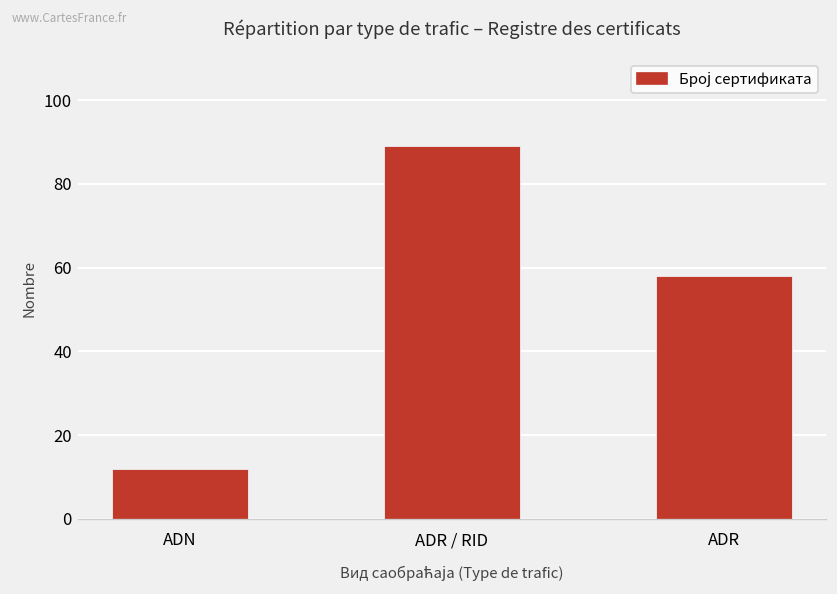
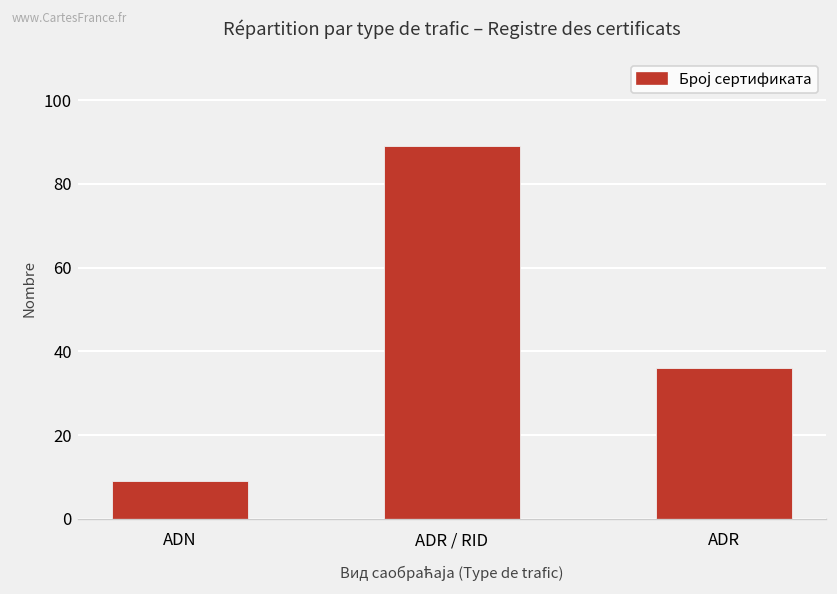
  {
-   "ADN": 12,
+   "ADN": 9,
    "ADR / RID": 89,
-   "ADR": 58
+   "ADR": 36
  }
